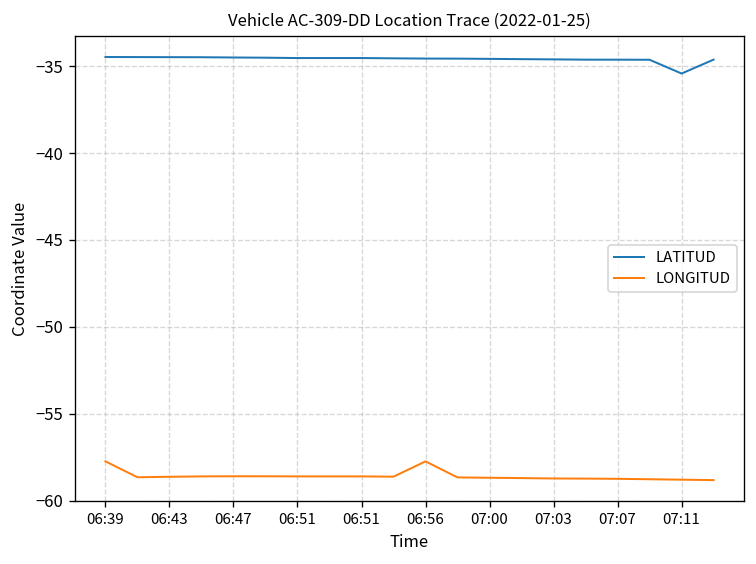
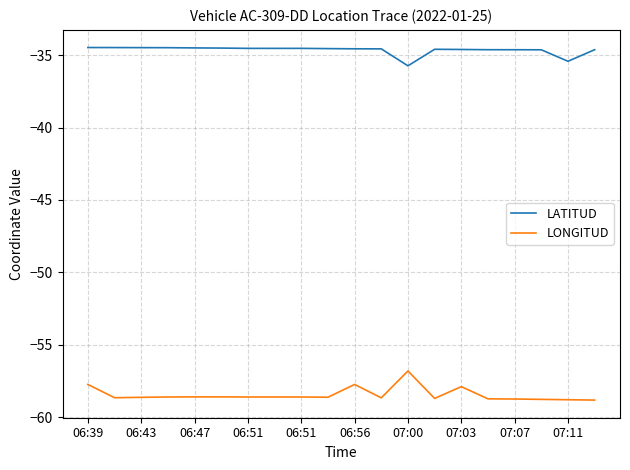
  {
    "LATITUD": {
      "06:39": -34.5,
      "06:43": -34.5,
      "06:47": -34.5,
      "06:56": -34.6,
-     "07:00": -34.6,
+     "07:00": -35.7,
      "07:03": -34.6,
      "07:11": -35.4
    },
    "LONGITUD": {
      "06:39": -57.7,
      "06:43": -58.6,
      "06:47": -58.6,
      "06:56": -57.7,
-     "07:00": -58.7,
-     "07:03": -58.7,
+     "07:00": -56.8,
+     "07:03": -57.9,
      "07:11": -58.8
    }
  }
